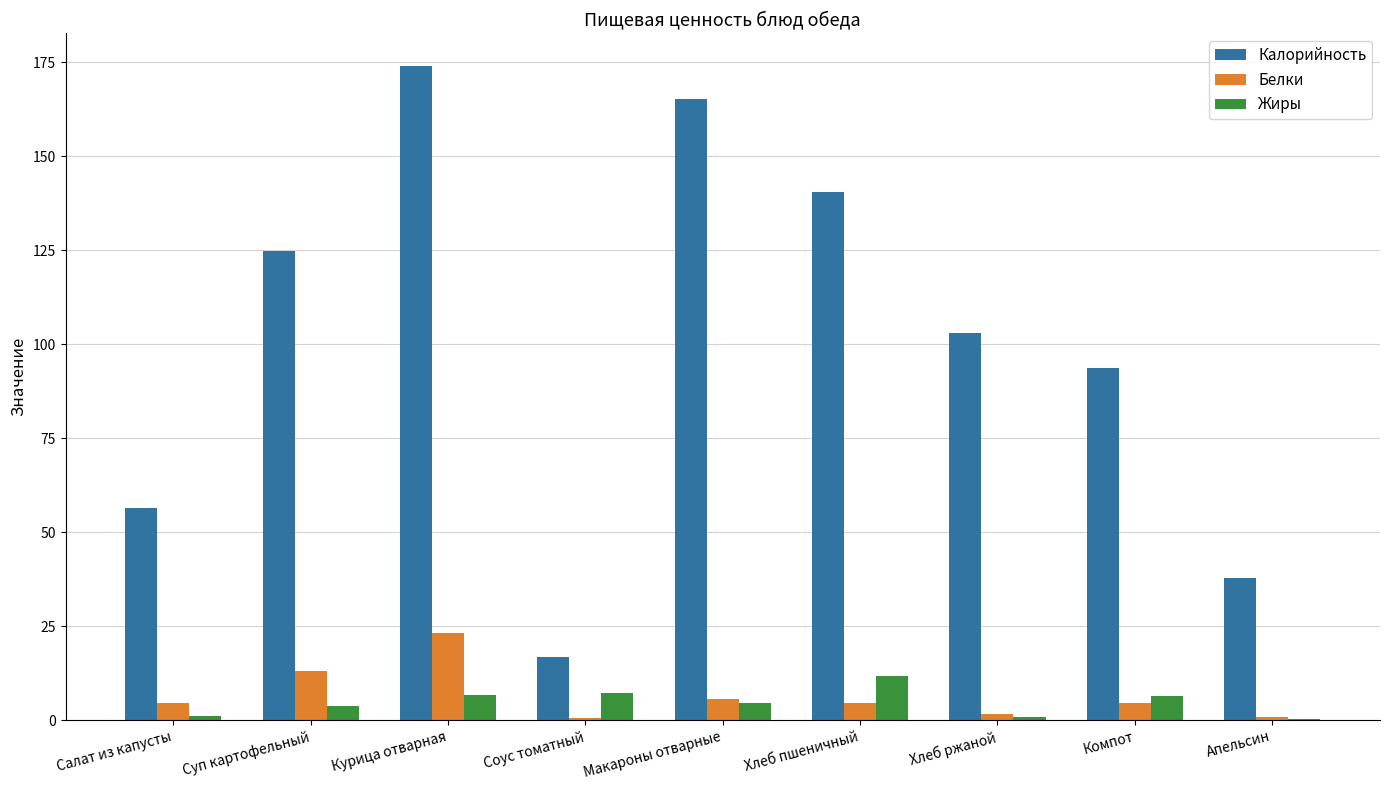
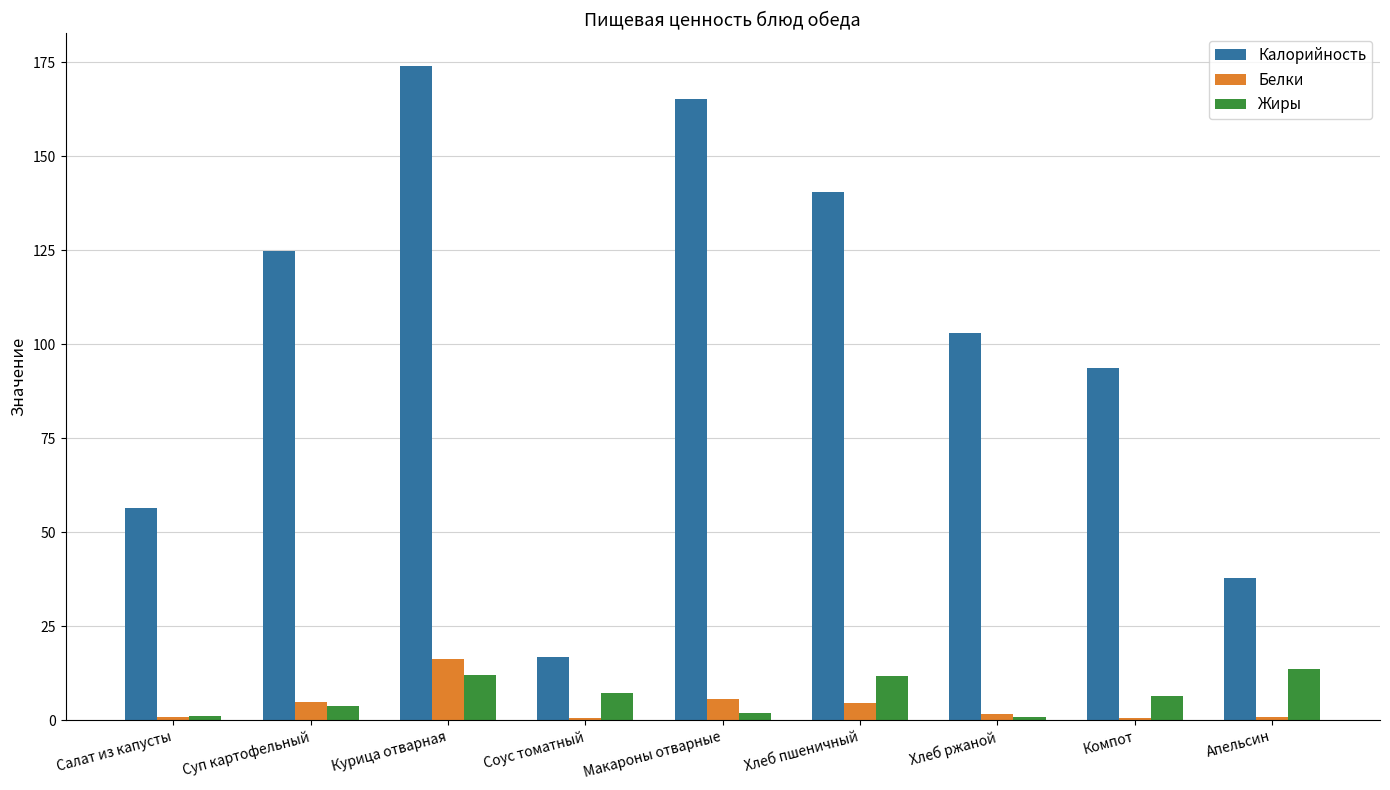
  {
    "Калорийность": {
      "Салат из капусты": 56,
      "Суп картофельный": 125,
      "Курица отварная": 174,
      "Соус томатный": 17,
      "Макароны отварные": 165,
      "Хлеб пшеничный": 140,
      "Хлеб ржаной": 103,
      "Компот": 94,
      "Апельсин": 38
    },
    "Белки": {
-     "Салат из капусты": 4,
-     "Суп картофельный": 13,
-     "Курица отварная": 23,
+     "Салат из капусты": 1,
+     "Суп картофельный": 5,
+     "Курица отварная": 16,
      "Макароны отварные": 6,
      "Хлеб пшеничный": 5,
      "Хлеб ржаной": 2,
-     "Компот": 5,
+     "Компот": 1,
      "Апельсин": 1
    },
    "Жиры": {
      "Салат из капусты": 1,
      "Суп картофельный": 4,
-     "Курица отварная": 7,
+     "Курица отварная": 12,
      "Соус томатный": 7,
-     "Макароны отварные": 5,
+     "Макароны отварные": 2,
      "Хлеб пшеничный": 12,
      "Хлеб ржаной": 1,
      "Компот": 7,
-     "Апельсин": 0
+     "Апельсин": 14
    }
  }
